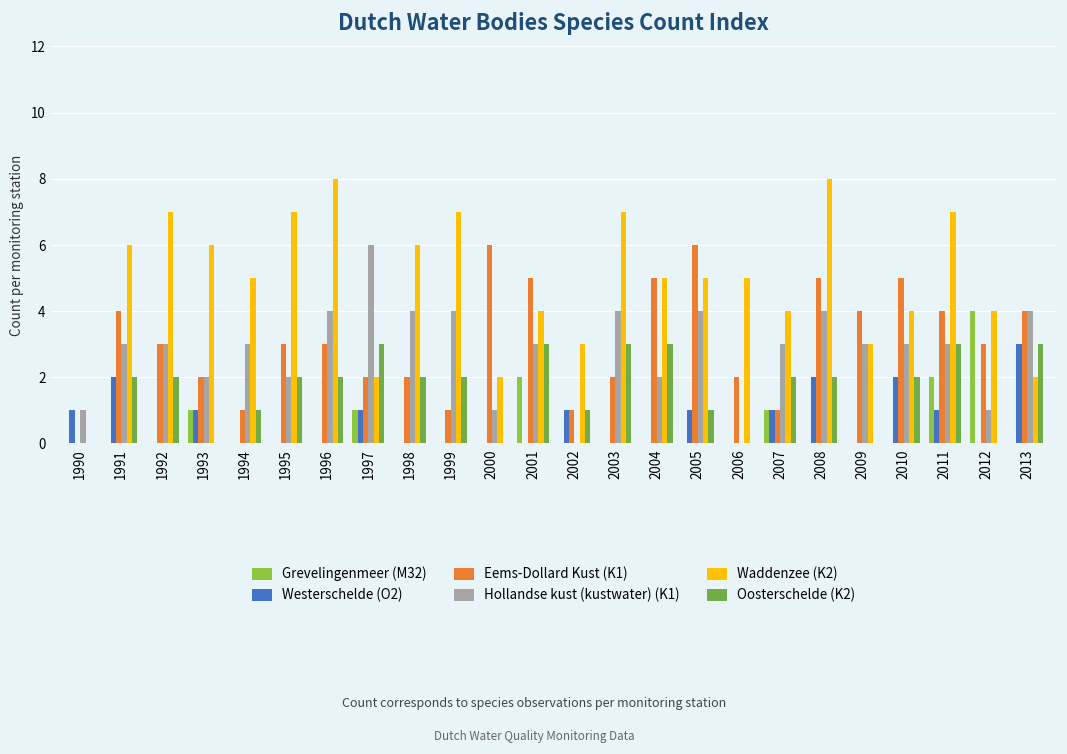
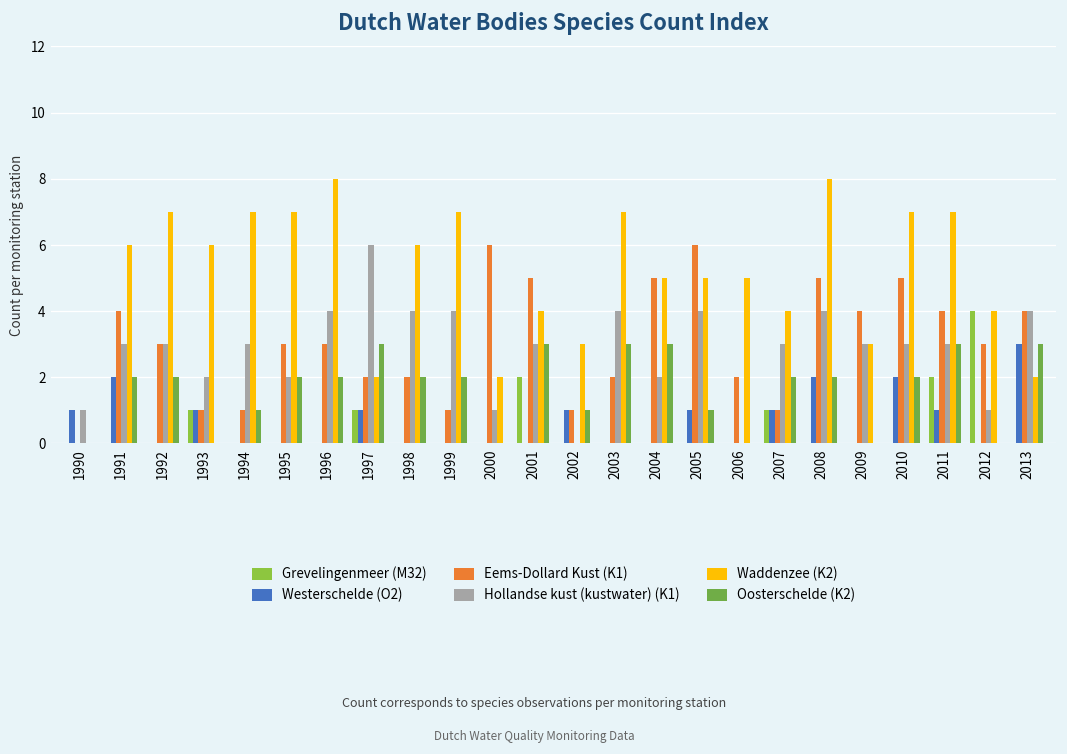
  {
    "Westerschelde (O2)": {
      "1990": 1,
      "1991": 2,
      "1992": 0,
      "1993": 1,
      "1994": 0,
      "1995": 0,
      "1996": 0,
      "1997": 1,
      "1998": 0,
      "1999": 0,
      "2000": 0,
      "2001": 0,
      "2002": 1,
      "2003": 0,
      "2004": 0,
      "2005": 1,
      "2006": 0,
      "2007": 1,
      "2008": 2,
      "2009": 0,
      "2010": 2,
      "2011": 1,
      "2012": 0,
      "2013": 3
    },
    "Eems-Dollard Kust (K1)": {
      "1990": 0,
      "1991": 4,
      "1992": 3,
-     "1993": 2,
+     "1993": 1,
      "1994": 1,
      "1995": 3,
      "1996": 3,
      "1997": 2,
      "1998": 2,
      "1999": 1,
      "2000": 6,
      "2001": 5,
      "2002": 1,
      "2003": 2,
      "2004": 5,
      "2005": 6,
      "2006": 2,
      "2007": 1,
      "2008": 5,
      "2009": 4,
      "2010": 5,
      "2011": 4,
      "2012": 3,
      "2013": 4
    },
    "Hollandse kust (kustwater) (K1)": {
      "1990": 1,
      "1991": 3,
      "1992": 3,
      "1993": 2,
      "1994": 3,
      "1995": 2,
      "1996": 4,
      "1997": 6,
      "1998": 4,
      "1999": 4,
      "2000": 1,
      "2001": 3,
      "2002": 0,
      "2003": 4,
      "2004": 2,
      "2005": 4,
      "2006": 0,
      "2007": 3,
      "2008": 4,
      "2009": 3,
      "2010": 3,
      "2011": 3,
      "2012": 1,
      "2013": 4
    },
    "Waddenzee (K2)": {
      "1990": 0,
      "1991": 6,
      "1992": 7,
      "1993": 6,
-     "1994": 5,
+     "1994": 7,
      "1995": 7,
      "1996": 8,
      "1997": 2,
      "1998": 6,
      "1999": 7,
      "2000": 2,
      "2001": 4,
      "2002": 3,
      "2003": 7,
      "2004": 5,
      "2005": 5,
      "2006": 5,
      "2007": 4,
      "2008": 8,
      "2009": 3,
-     "2010": 4,
+     "2010": 7,
      "2011": 7,
      "2012": 4,
      "2013": 2
    }
  }
